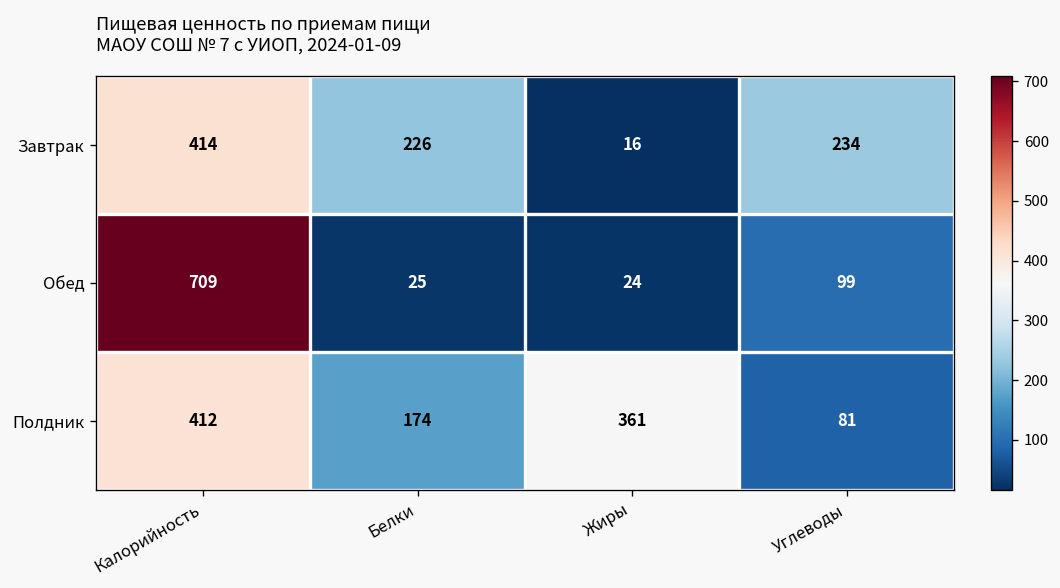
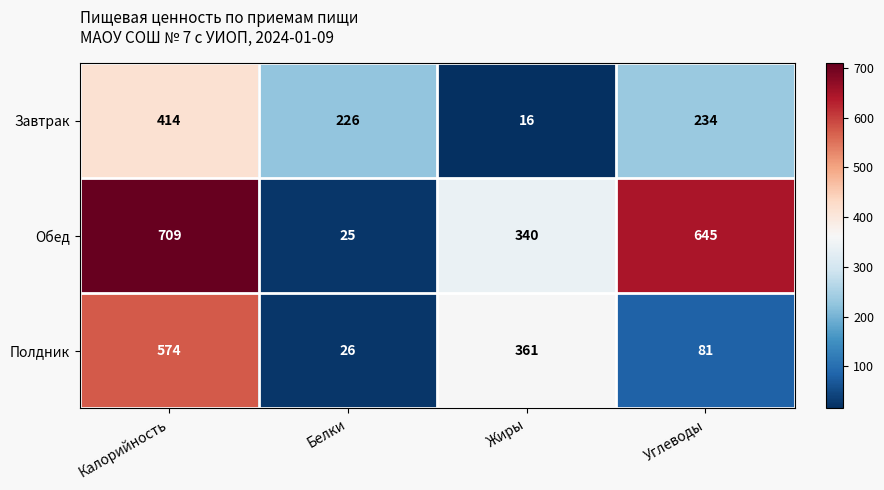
  {
    "Завтрак": {
      "Калорийность": 414,
      "Белки": 226,
      "Жиры": 16,
      "Углеводы": 234
    },
    "Обед": {
      "Калорийность": 709,
      "Белки": 25,
-     "Жиры": 24,
-     "Углеводы": 99
+     "Жиры": 340,
+     "Углеводы": 645
    },
    "Полдник": {
-     "Калорийность": 412,
-     "Белки": 174,
+     "Калорийность": 574,
+     "Белки": 26,
      "Жиры": 361,
      "Углеводы": 81
    }
  }
